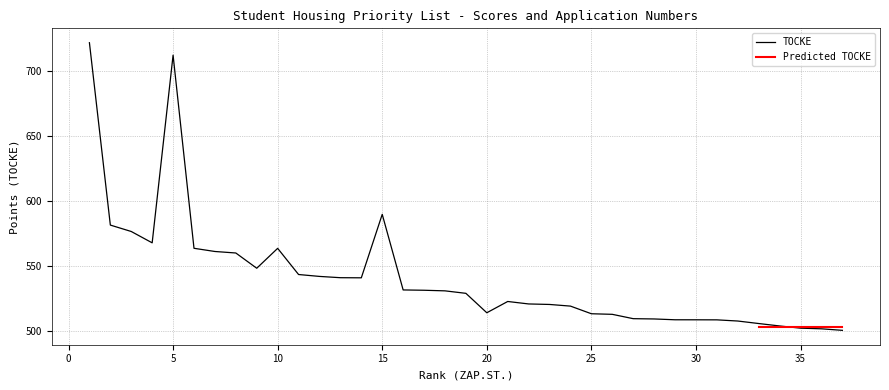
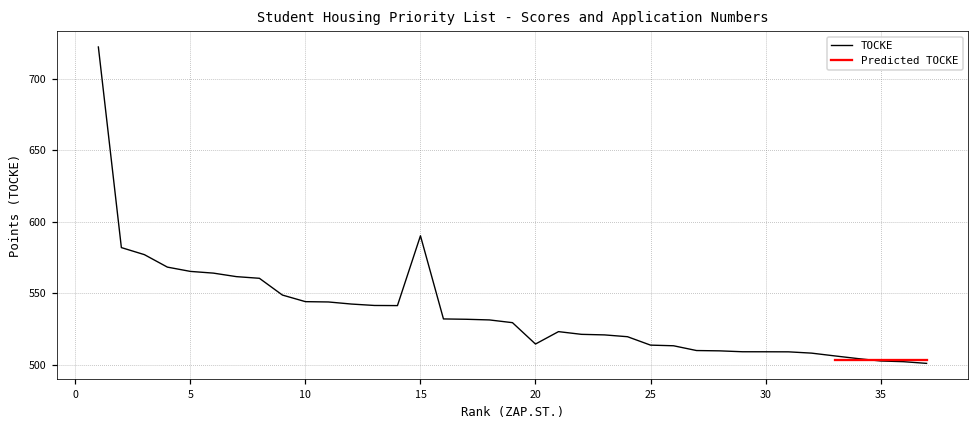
  {
    "TOCKE": {
-     "5": 713,
-     "10": 564,
+     "5": 565,
+     "10": 544,
      "15": 590,
      "20": 514,
      "25": 514,
      "30": 509,
      "35": 502
    }
  }
